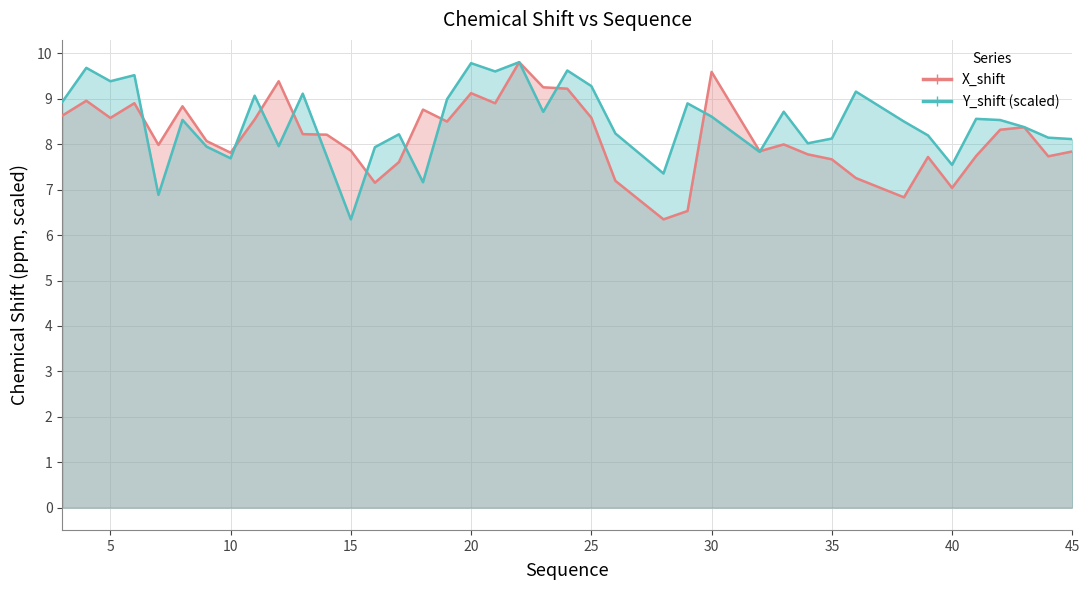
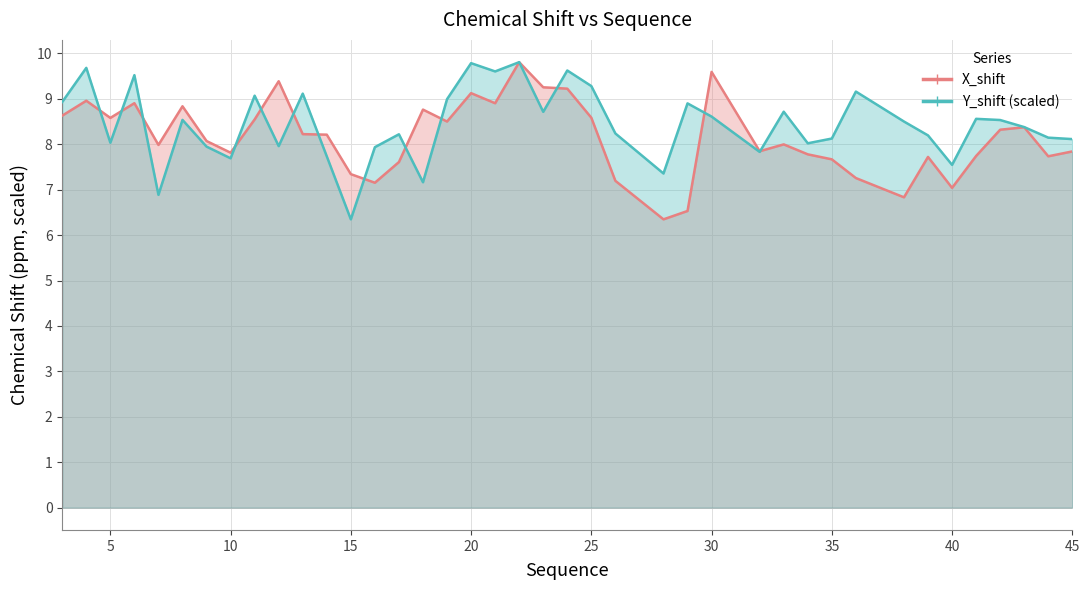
  {
    "X_shift": {
      "5": 8.6,
      "10": 7.8,
-     "15": 7.9,
+     "15": 7.3,
      "20": 9.1,
      "25": 8.6,
      "30": 9.6,
      "35": 7.7,
      "40": 7.0,
      "45": 7.8
    },
    "Y_shift (scaled)": {
-     "5": 9.4,
+     "5": 8.0,
      "10": 7.7,
      "15": 6.3,
      "20": 9.8,
      "25": 9.3,
      "30": 8.6,
      "35": 8.1,
      "40": 7.5,
      "45": 8.1
    }
  }
